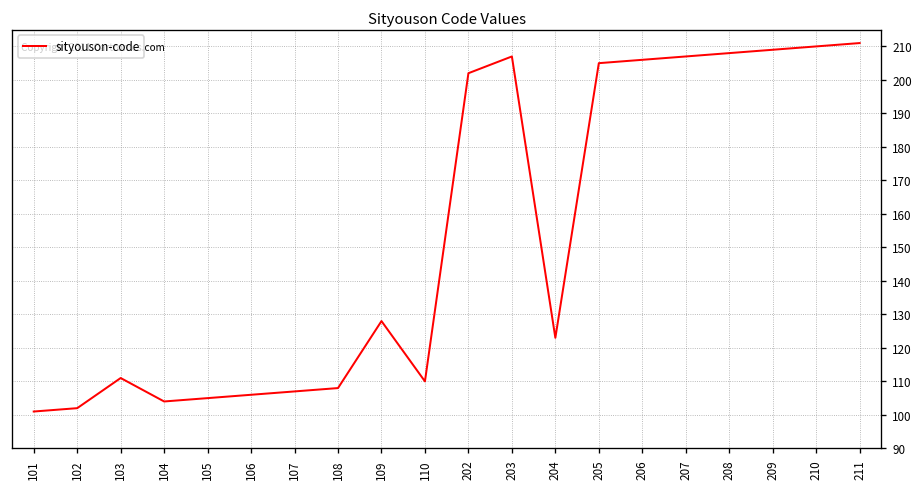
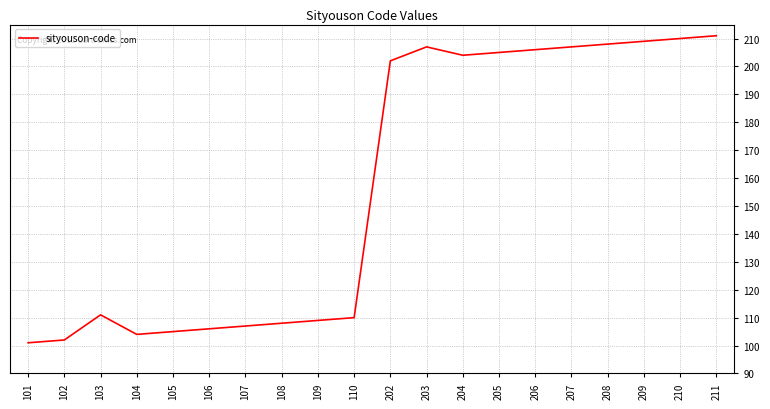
  {
    "101": 101,
    "102": 102,
    "103": 111,
    "104": 104,
    "105": 105,
    "106": 106,
    "107": 107,
    "108": 108,
-   "109": 128,
+   "109": 109,
    "110": 110,
    "202": 202,
    "203": 207,
-   "204": 123,
+   "204": 204,
    "205": 205,
    "206": 206,
    "207": 207,
    "208": 208,
    "209": 209,
    "210": 210,
    "211": 211
  }
